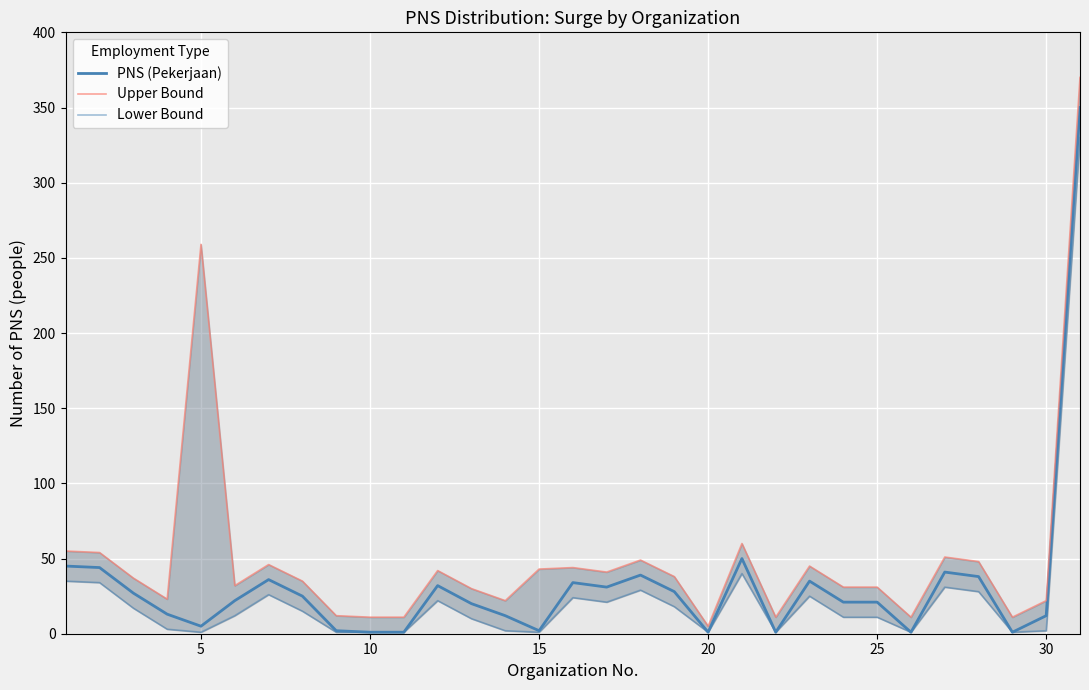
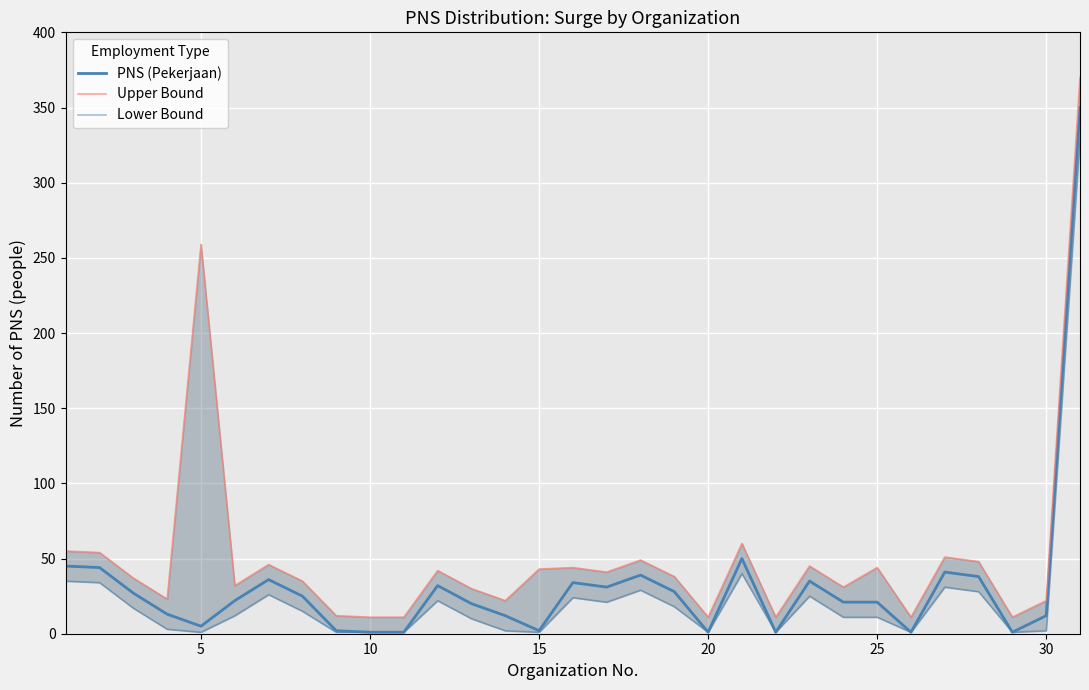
  {
    "Upper Bound": {
      "5": 259,
      "10": 11,
      "15": 43,
-     "20": 5,
-     "25": 31,
+     "20": 11,
+     "25": 44,
      "30": 22
    }
  }
